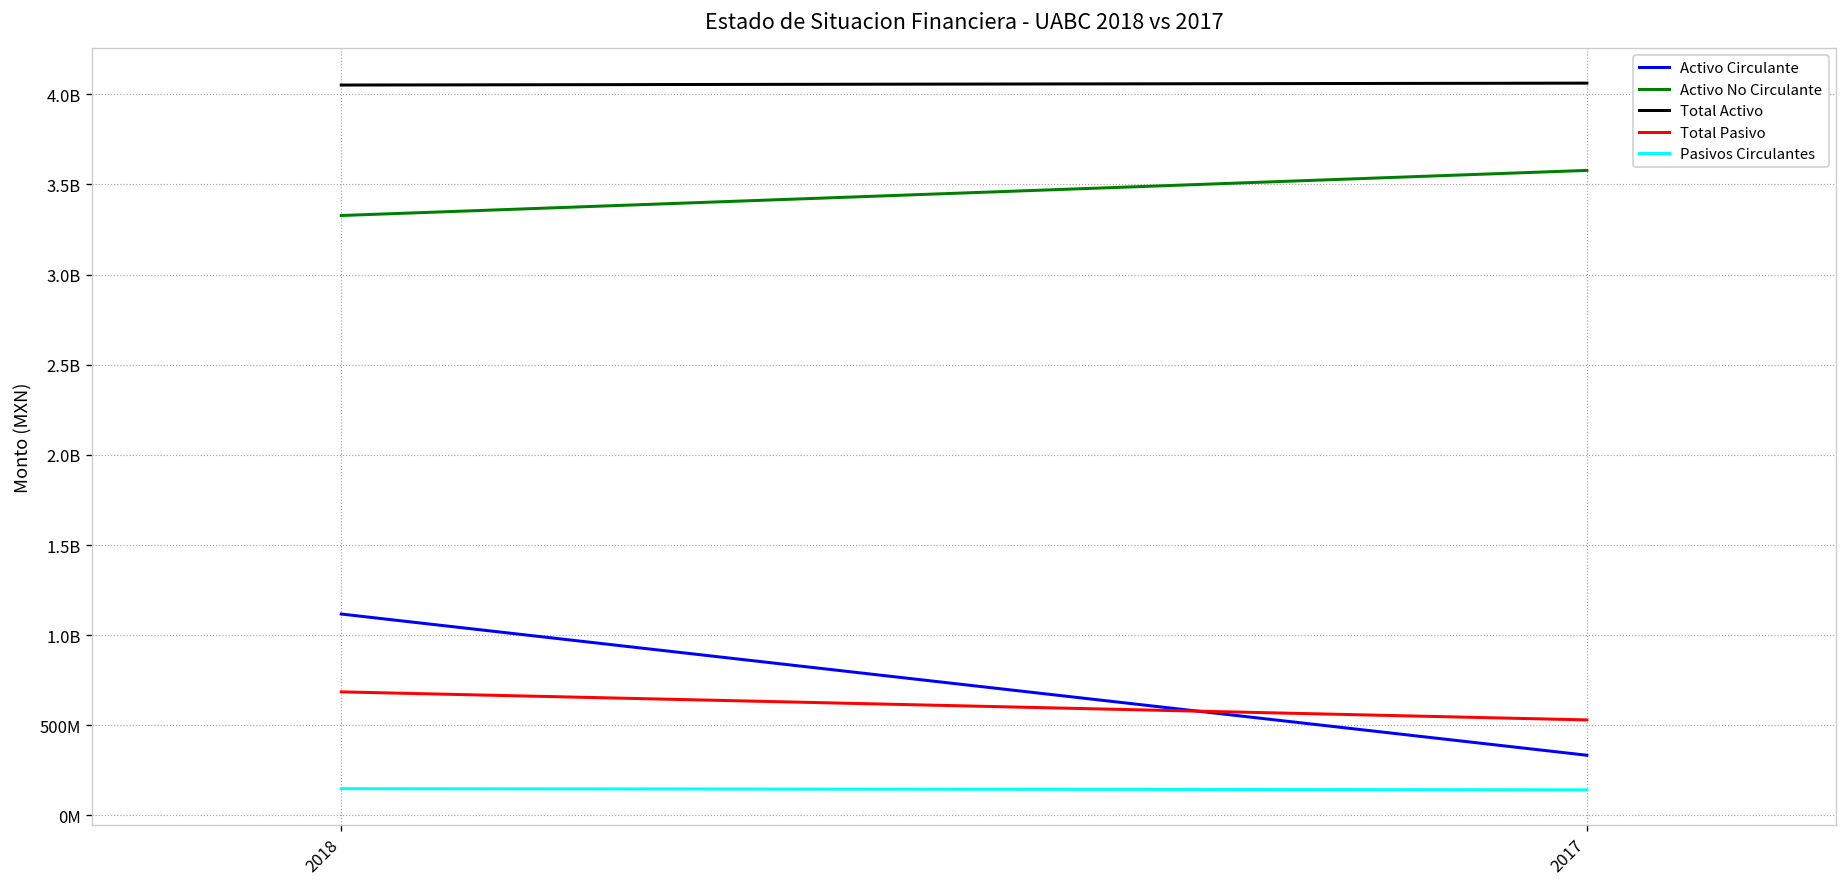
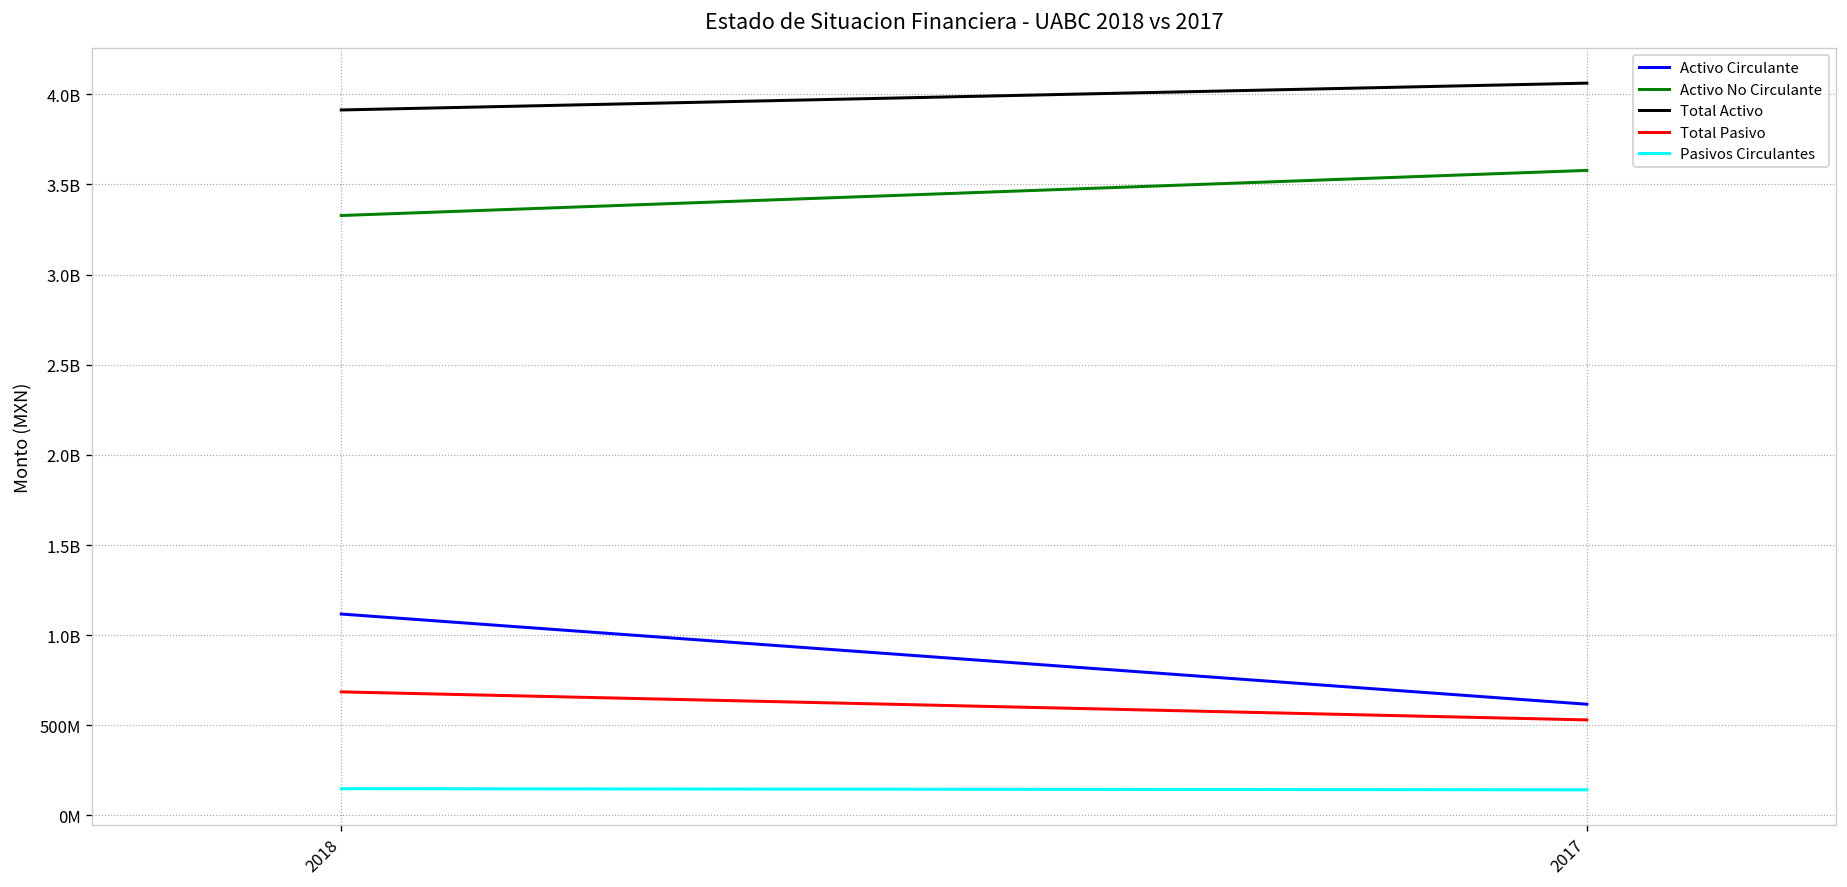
  {
    "Activo Circulante": {
      "2018": 1120000000,
-     "2017": 330000000
+     "2017": 620000000
    },
    "Activo No Circulante": {
      "2018": 3330000000,
      "2017": 3580000000
    },
    "Total Activo": {
-     "2018": 4050000000,
+     "2018": 3910000000,
      "2017": 4060000000
    },
    "Total Pasivo": {
      "2018": 690000000,
      "2017": 530000000
    },
    "Pasivos Circulantes": {
      "2018": 150000000,
      "2017": 140000000
    }
  }
